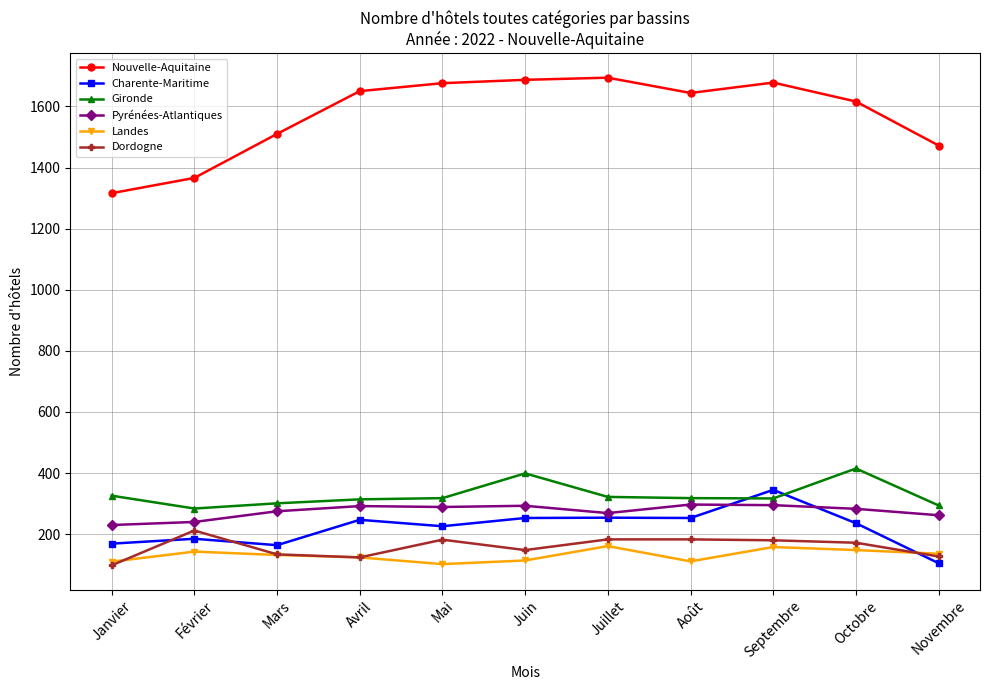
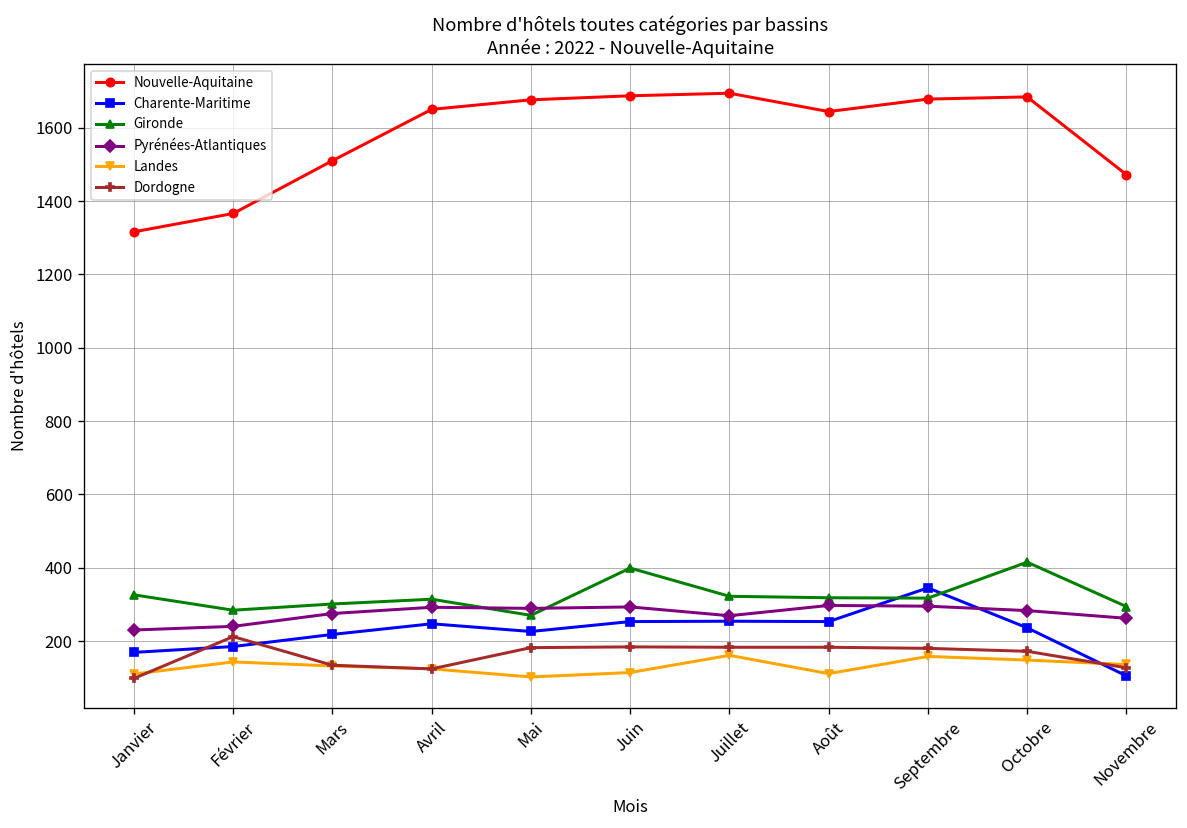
  {
    "Nouvelle-Aquitaine": {
      "Janvier": 1320,
      "Février": 1370,
      "Mars": 1510,
      "Avril": 1650,
      "Mai": 1680,
      "Juin": 1690,
      "Juillet": 1690,
      "Août": 1640,
      "Septembre": 1680,
-     "Octobre": 1620,
+     "Octobre": 1680,
      "Novembre": 1470
    },
    "Charente-Maritime": {
      "Janvier": 170,
      "Février": 190,
-     "Mars": 160,
+     "Mars": 220,
      "Avril": 250,
      "Mai": 230,
      "Juin": 250,
      "Juillet": 250,
      "Août": 250,
      "Septembre": 350,
      "Octobre": 240,
      "Novembre": 110
    },
    "Gironde": {
      "Janvier": 330,
      "Février": 280,
      "Mars": 300,
      "Avril": 310,
-     "Mai": 320,
+     "Mai": 270,
      "Juin": 400,
      "Juillet": 320,
      "Août": 320,
      "Septembre": 320,
      "Octobre": 420,
      "Novembre": 290
    },
    "Pyrénées-Atlantiques": {
      "Janvier": 230,
      "Février": 240,
      "Mars": 280,
      "Avril": 290,
      "Mai": 290,
      "Juin": 290,
      "Juillet": 270,
      "Août": 300,
      "Septembre": 300,
      "Octobre": 280,
      "Novembre": 260
    },
    "Landes": {
      "Janvier": 110,
      "Février": 140,
      "Mai": 100,
      "Juin": 110,
      "Juillet": 160,
      "Août": 110,
      "Septembre": 160,
      "Octobre": 150,
      "Novembre": 140
    },
    "Dordogne": {
      "Janvier": 100,
      "Février": 210,
      "Mai": 180,
-     "Juin": 150,
+     "Juin": 180,
      "Juillet": 180,
      "Août": 180,
      "Septembre": 180,
      "Octobre": 170,
      "Novembre": 130
    }
  }
